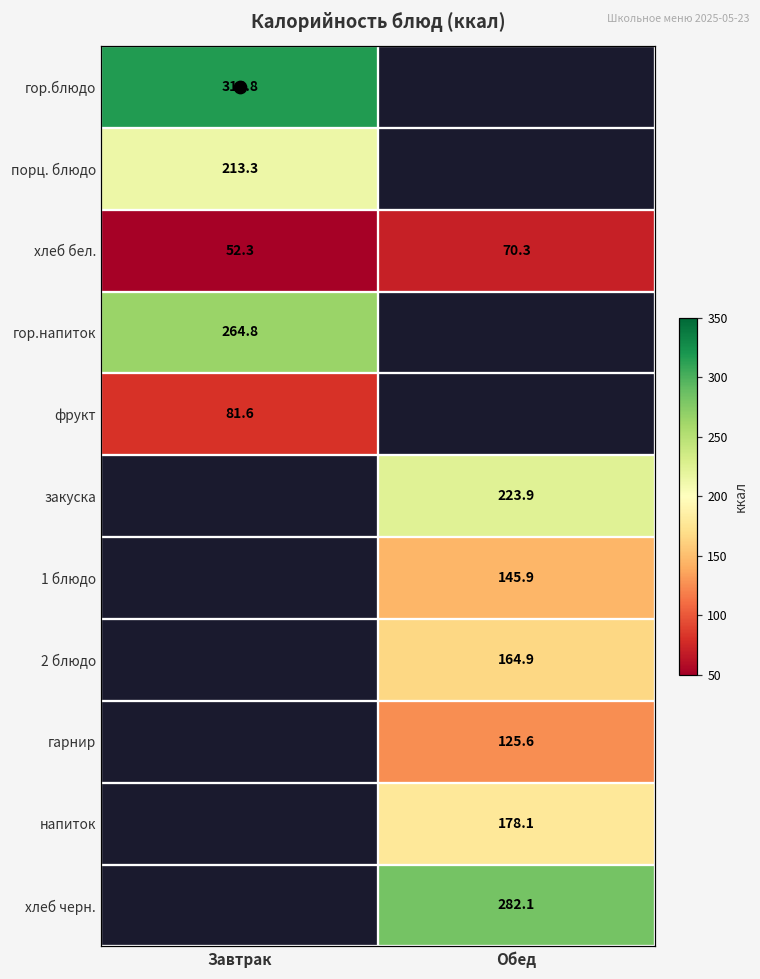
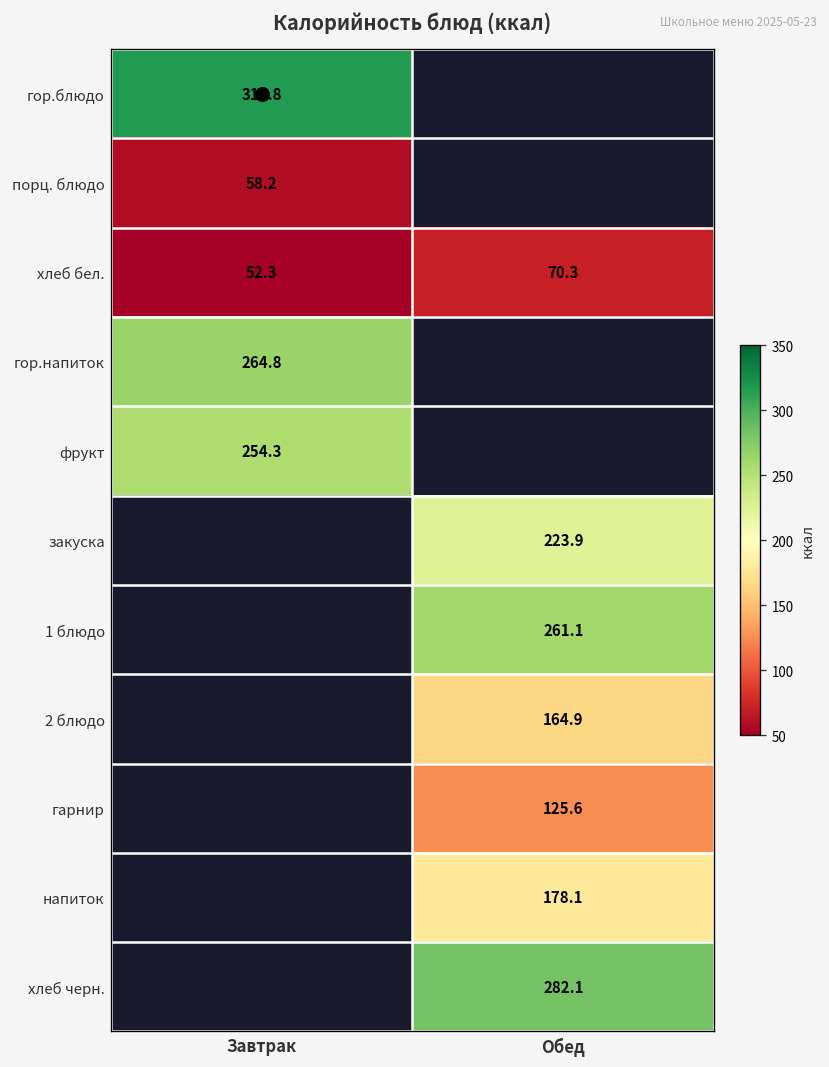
  {
    "порц. блюдо": {
-     "Завтрак": 213.3
+     "Завтрак": 58.2
    },
    "хлеб бел.": {
      "Завтрак": 52.3,
      "Обед": 70.3
    },
    "гор.напиток": {
      "Завтрак": 264.8
    },
    "фрукт": {
-     "Завтрак": 81.6
+     "Завтрак": 254.3
    },
    "закуска": {
      "Обед": 223.9
    },
    "1 блюдо": {
-     "Обед": 145.9
+     "Обед": 261.1
    },
    "2 блюдо": {
      "Обед": 164.9
    },
    "гарнир": {
      "Обед": 125.6
    },
    "напиток": {
      "Обед": 178.1
    },
    "хлеб черн.": {
      "Обед": 282.1
    }
  }
